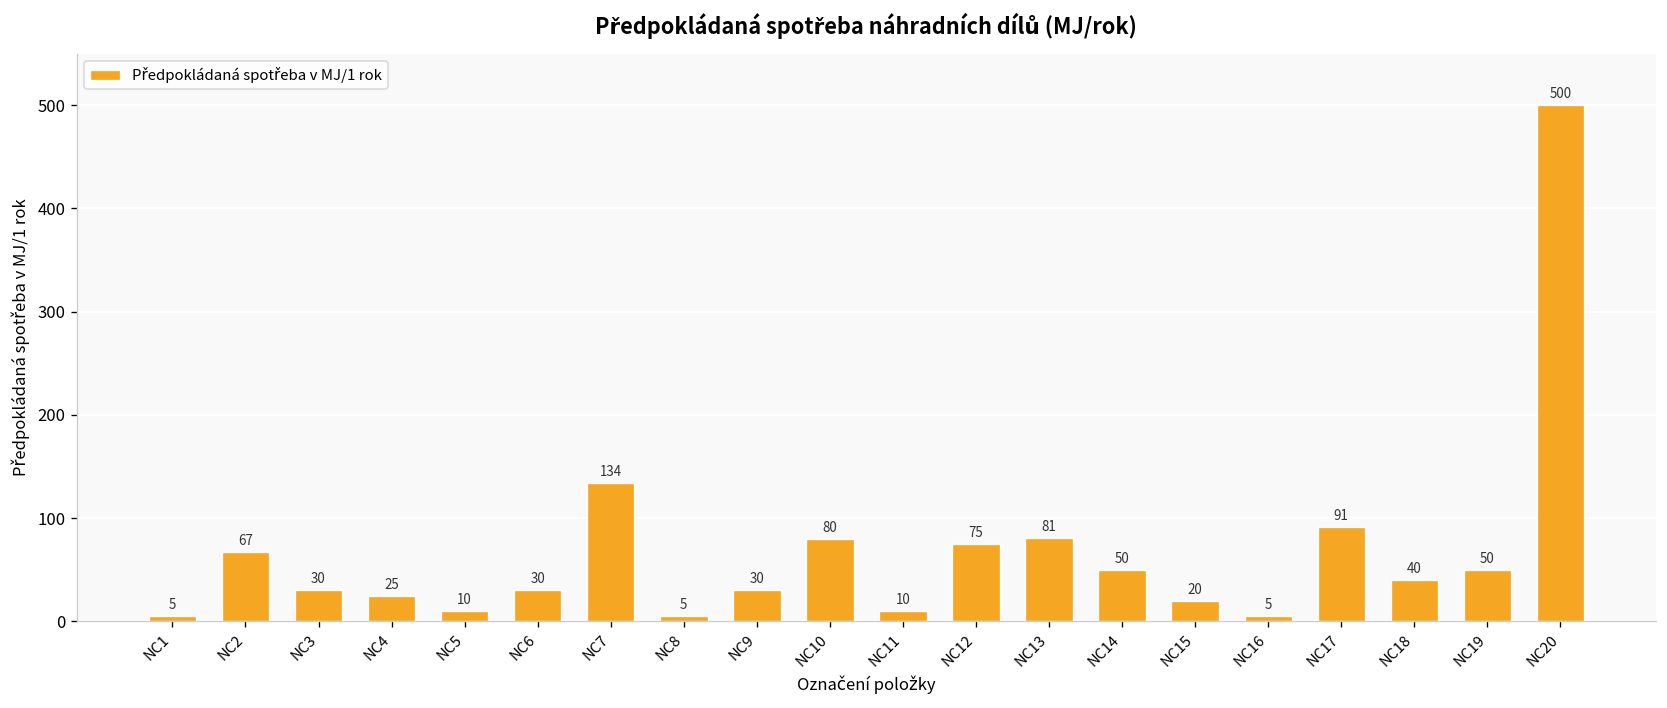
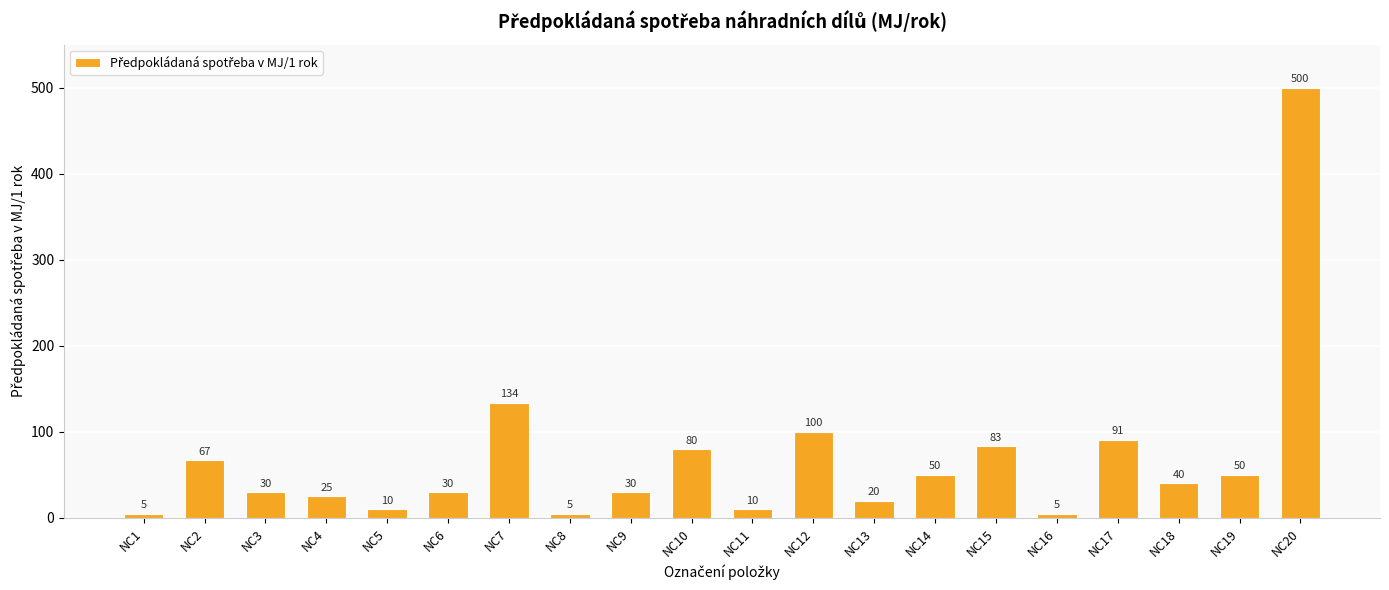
  {
    "NC1": 5,
    "NC2": 67,
    "NC3": 30,
    "NC4": 25,
    "NC5": 10,
    "NC6": 30,
    "NC7": 134,
    "NC8": 5,
    "NC9": 30,
    "NC10": 80,
    "NC11": 10,
-   "NC12": 75,
-   "NC13": 81,
+   "NC12": 100,
+   "NC13": 20,
    "NC14": 50,
-   "NC15": 20,
+   "NC15": 83,
    "NC16": 5,
    "NC17": 91,
    "NC18": 40,
    "NC19": 50,
    "NC20": 500
  }
